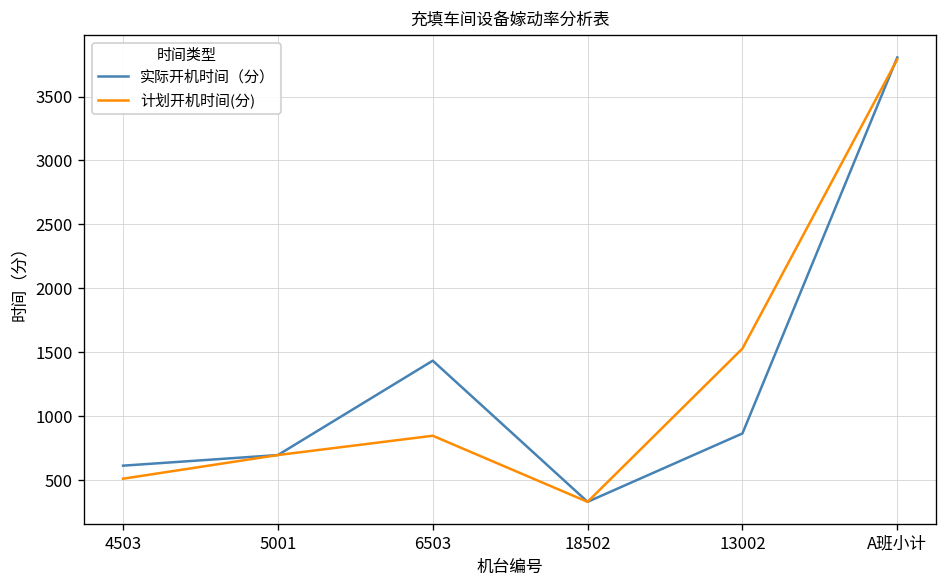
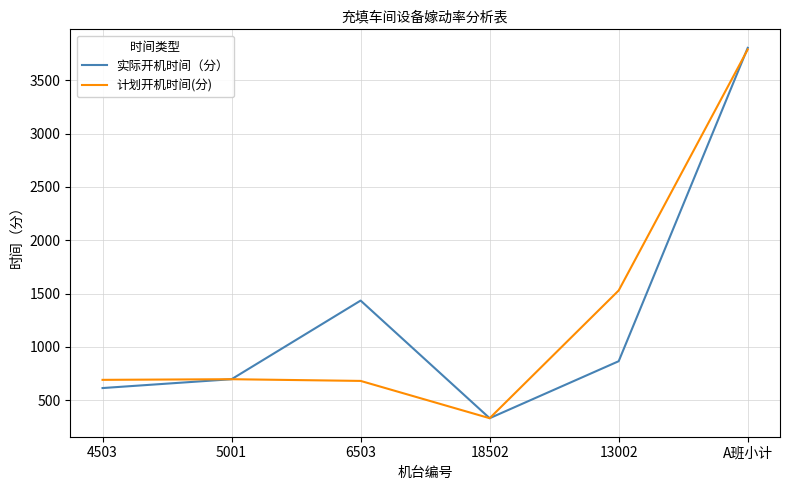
  {
    "实际开机时间（分）": {
      "4503": 610,
      "6503": 1430,
      "13002": 870
    },
    "计划开机时间(分)": {
-     "4503": 510,
-     "6503": 850,
+     "4503": 690,
+     "6503": 680,
      "13002": 1530
    }
  }
